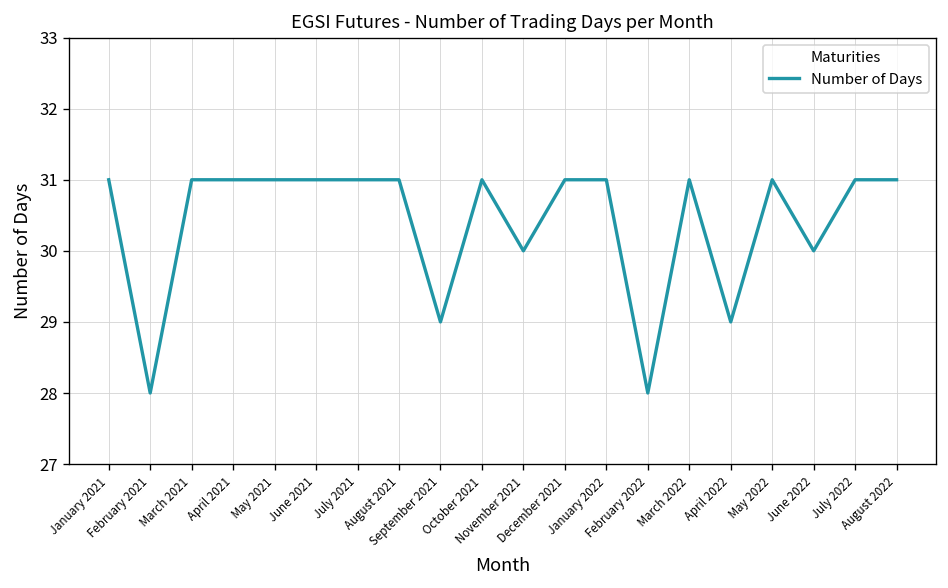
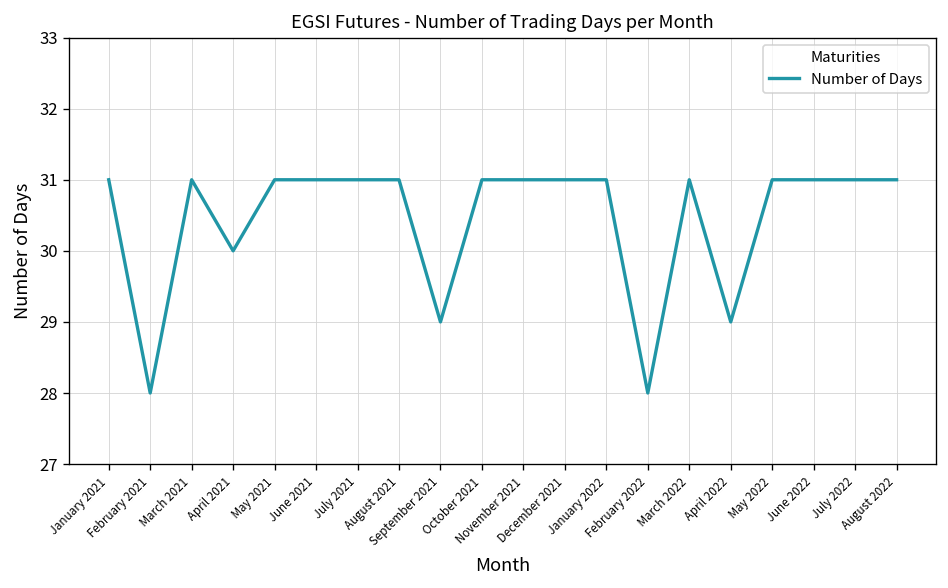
  {
    "January 2021": 31,
    "February 2021": 28,
    "March 2021": 31,
-   "April 2021": 31,
+   "April 2021": 30,
    "May 2021": 31,
    "June 2021": 31,
    "July 2021": 31,
    "August 2021": 31,
    "September 2021": 29,
    "October 2021": 31,
-   "November 2021": 30,
+   "November 2021": 31,
    "December 2021": 31,
    "January 2022": 31,
    "February 2022": 28,
    "March 2022": 31,
    "April 2022": 29,
    "May 2022": 31,
-   "June 2022": 30,
+   "June 2022": 31,
    "July 2022": 31,
    "August 2022": 31
  }
